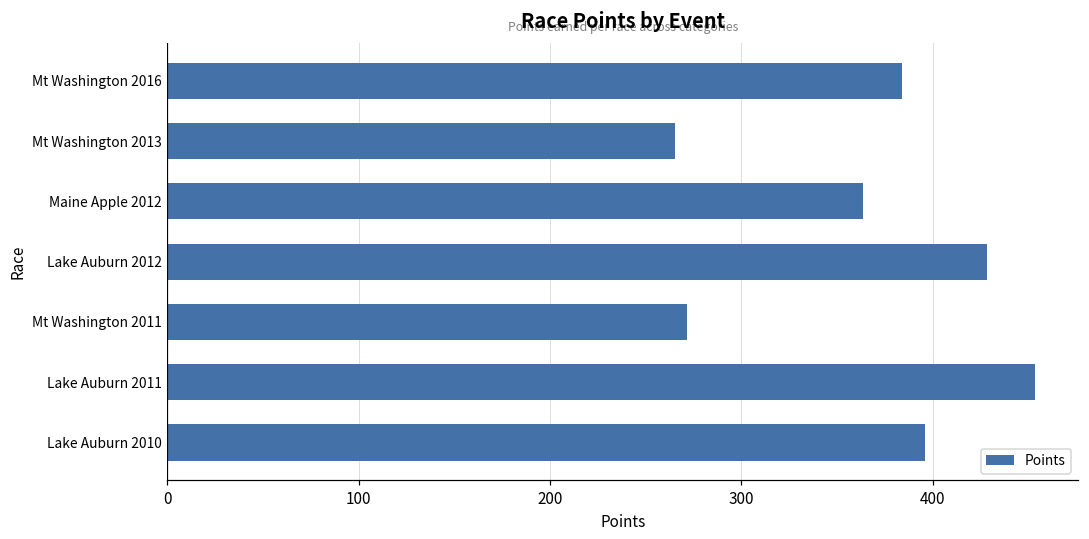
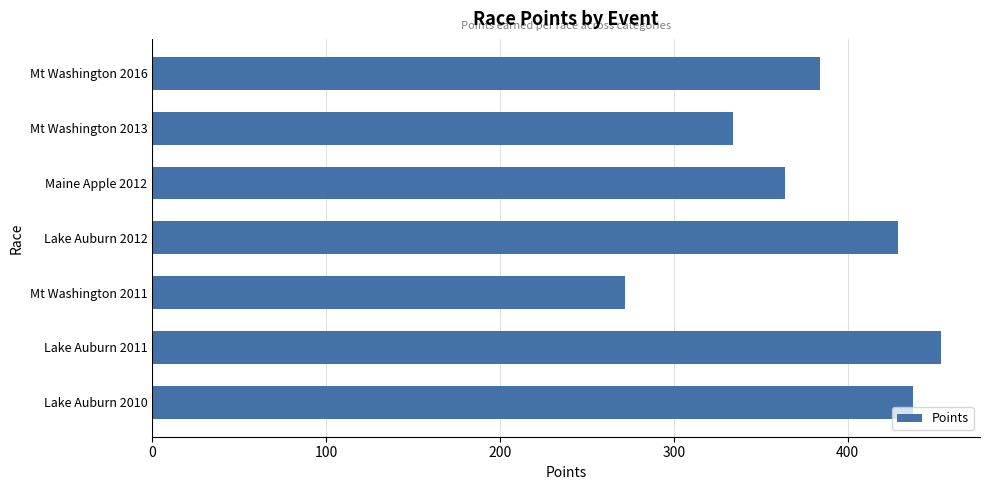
  {
    "Mt Washington 2016": 384,
-   "Mt Washington 2013": 266,
+   "Mt Washington 2013": 334,
    "Maine Apple 2012": 364,
    "Lake Auburn 2012": 429,
    "Mt Washington 2011": 272,
    "Lake Auburn 2011": 453,
-   "Lake Auburn 2010": 396
+   "Lake Auburn 2010": 437
  }
